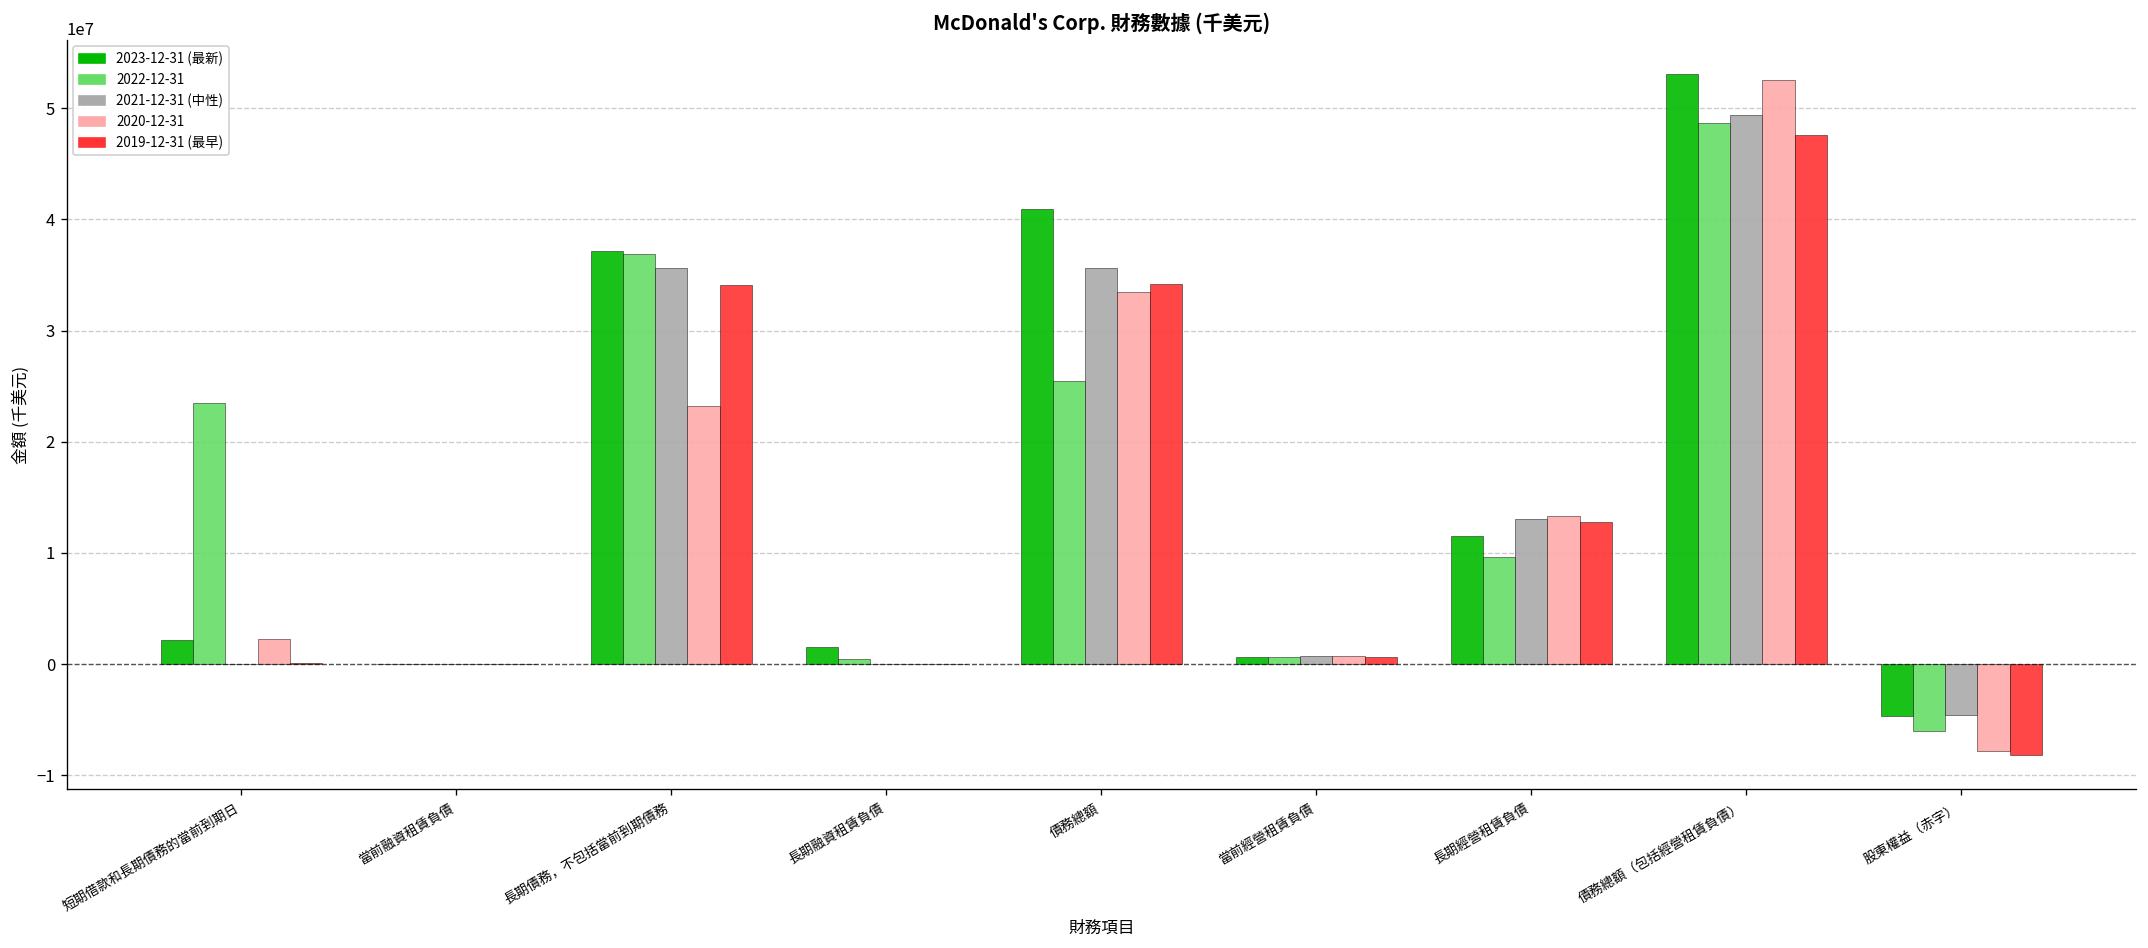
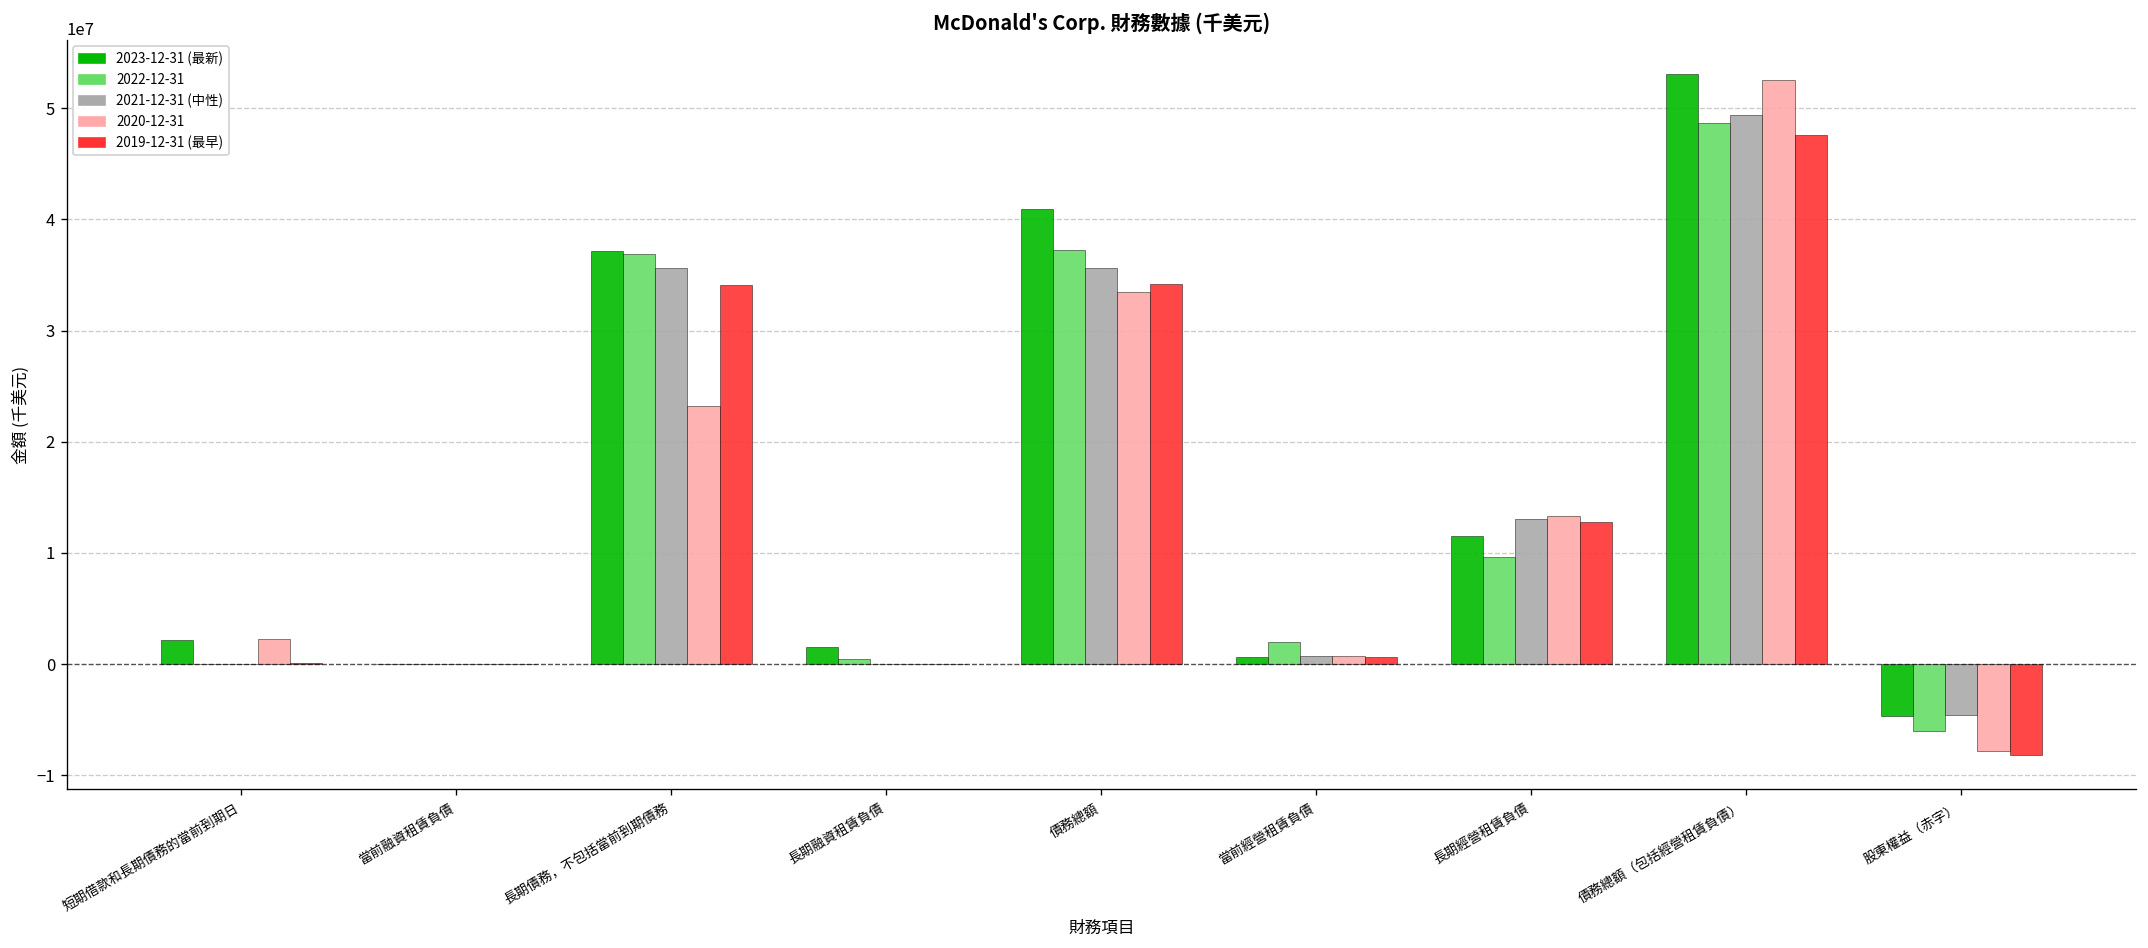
  {
    "2022-12-31": {
-     "短期借款和長期債務的當前到期日": 23000000,
+     "短期借款和長期債務的當前到期日": 0,
      "長期債務，不包括當前到期債務": 37000000,
      "長期融資租賃負債": 0,
-     "債務總額": 25000000,
-     "當前經營租賃負債": 1000000,
+     "債務總額": 37000000,
+     "當前經營租賃負債": 2000000,
      "長期經營租賃負債": 10000000,
      "債務總額（包括經營租賃負債）": 49000000,
      "股東權益（赤字）": -6000000
    },
    "2020-12-31": {
      "短期借款和長期債務的當前到期日": 2000000,
      "當前融資租賃負債": 0,
      "長期債務，不包括當前到期債務": 23000000,
      "長期融資租賃負債": 0,
      "債務總額": 33000000,
      "當前經營租賃負債": 1000000,
      "長期經營租賃負債": 13000000,
      "債務總額（包括經營租賃負債）": 53000000,
      "股東權益（赤字）": -8000000
    }
  }
